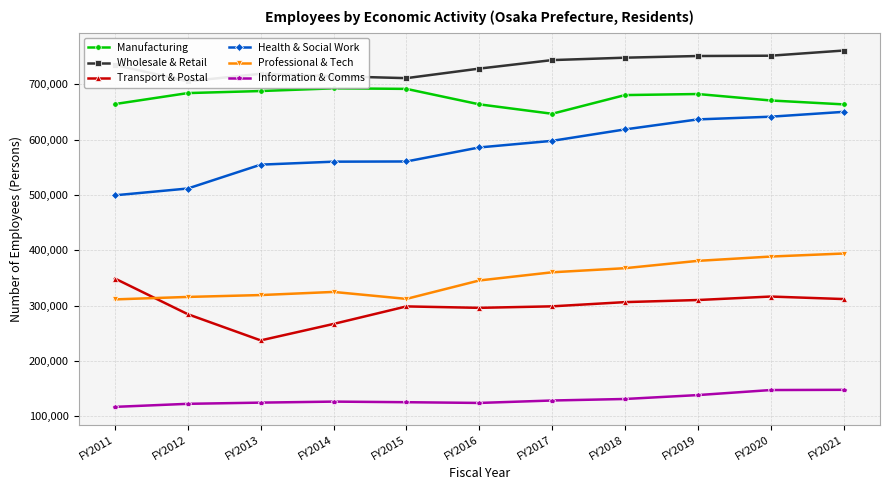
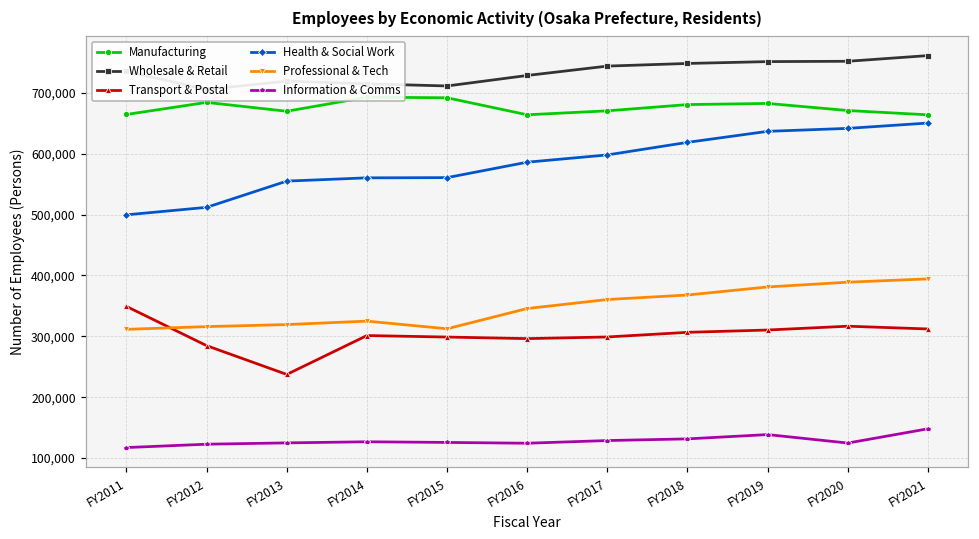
  {
    "Manufacturing": {
      "FY2011": "660,000",
      "FY2012": "680,000",
-     "FY2013": "690,000",
+     "FY2013": "670,000",
      "FY2014": "690,000",
      "FY2015": "690,000",
      "FY2016": "660,000",
-     "FY2017": "650,000",
+     "FY2017": "670,000",
      "FY2018": "680,000",
      "FY2019": "680,000",
      "FY2020": "670,000",
      "FY2021": "660,000"
    },
    "Wholesale & Retail": {
      "FY2015": "710,000",
      "FY2016": "730,000",
      "FY2017": "740,000",
      "FY2018": "750,000",
      "FY2019": "750,000",
      "FY2020": "750,000",
      "FY2021": "760,000"
    },
    "Transport & Postal": {
      "FY2011": "350,000",
      "FY2012": "280,000",
      "FY2013": "240,000",
-     "FY2014": "270,000",
+     "FY2014": "300,000",
      "FY2015": "300,000",
      "FY2016": "300,000",
      "FY2017": "300,000",
      "FY2018": "310,000",
      "FY2019": "310,000",
      "FY2020": "320,000",
      "FY2021": "310,000"
    },
    "Health & Social Work": {
      "FY2011": "500,000",
      "FY2012": "510,000",
      "FY2013": "560,000",
      "FY2014": "560,000",
      "FY2015": "560,000",
      "FY2016": "590,000",
      "FY2017": "600,000",
      "FY2018": "620,000",
      "FY2019": "640,000",
      "FY2020": "640,000",
      "FY2021": "650,000"
    },
    "Professional & Tech": {
      "FY2011": "310,000",
      "FY2012": "320,000",
      "FY2013": "320,000",
      "FY2014": "330,000",
      "FY2015": "310,000",
      "FY2016": "350,000",
      "FY2017": "360,000",
      "FY2018": "370,000",
      "FY2019": "380,000",
      "FY2020": "390,000",
      "FY2021": "390,000"
    },
    "Information & Comms": {
      "FY2011": "120,000",
      "FY2012": "120,000",
      "FY2013": "120,000",
      "FY2014": "130,000",
      "FY2015": "130,000",
      "FY2016": "120,000",
      "FY2017": "130,000",
      "FY2018": "130,000",
      "FY2019": "140,000",
-     "FY2020": "150,000",
+     "FY2020": "120,000",
      "FY2021": "150,000"
    }
  }
